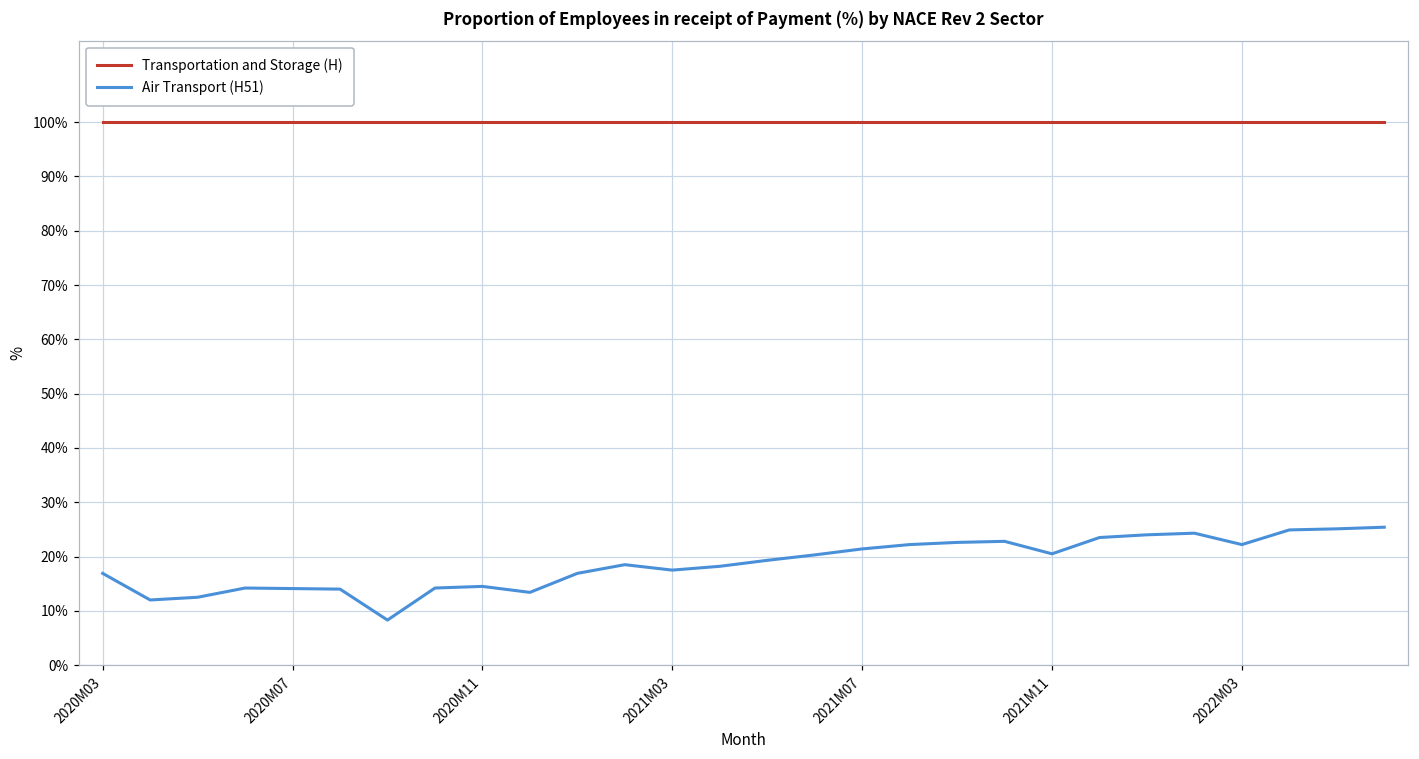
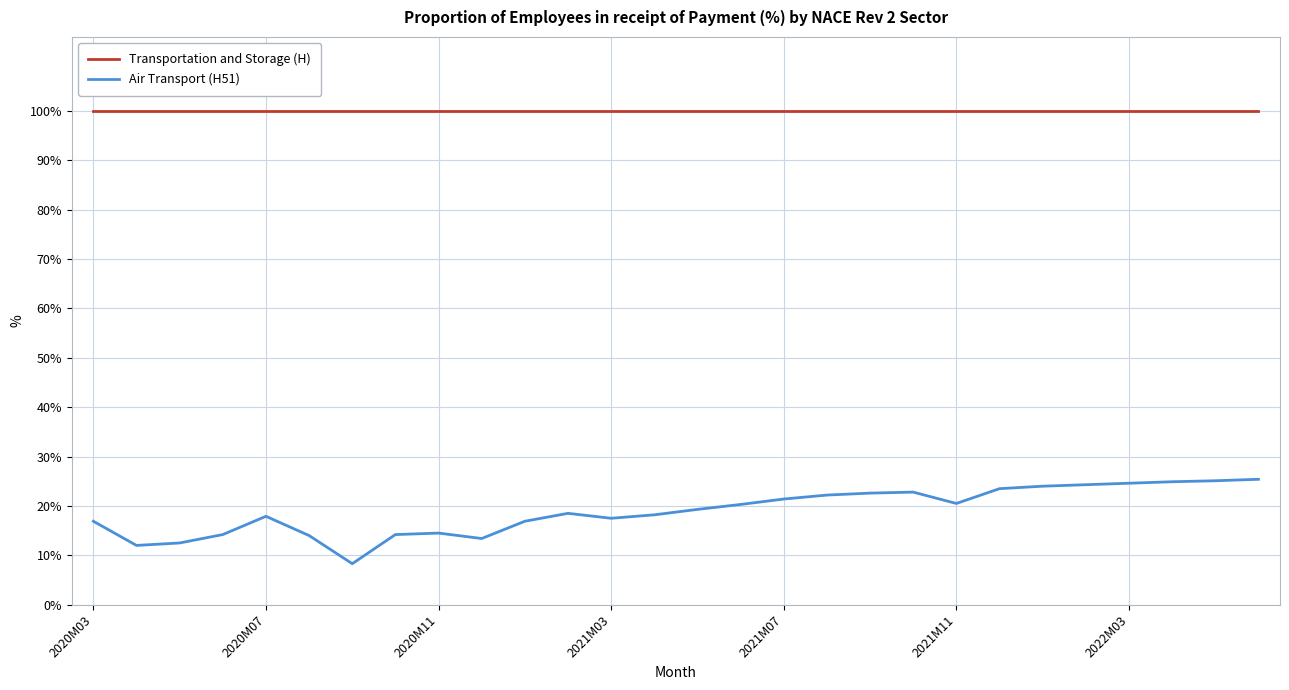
  {
    "Transportation and Storage (H)": {
      "2020M03": "100%",
      "2020M07": "100%",
      "2020M11": "100%",
      "2021M03": "100%",
      "2021M07": "100%",
      "2021M11": "100%",
      "2022M03": "100%"
    },
    "Air Transport (H51)": {
      "2020M03": "17%",
-     "2020M07": "14%",
+     "2020M07": "18%",
      "2020M11": "15%",
      "2021M03": "18%",
      "2021M07": "21%",
      "2021M11": "21%",
-     "2022M03": "22%"
+     "2022M03": "25%"
    }
  }
